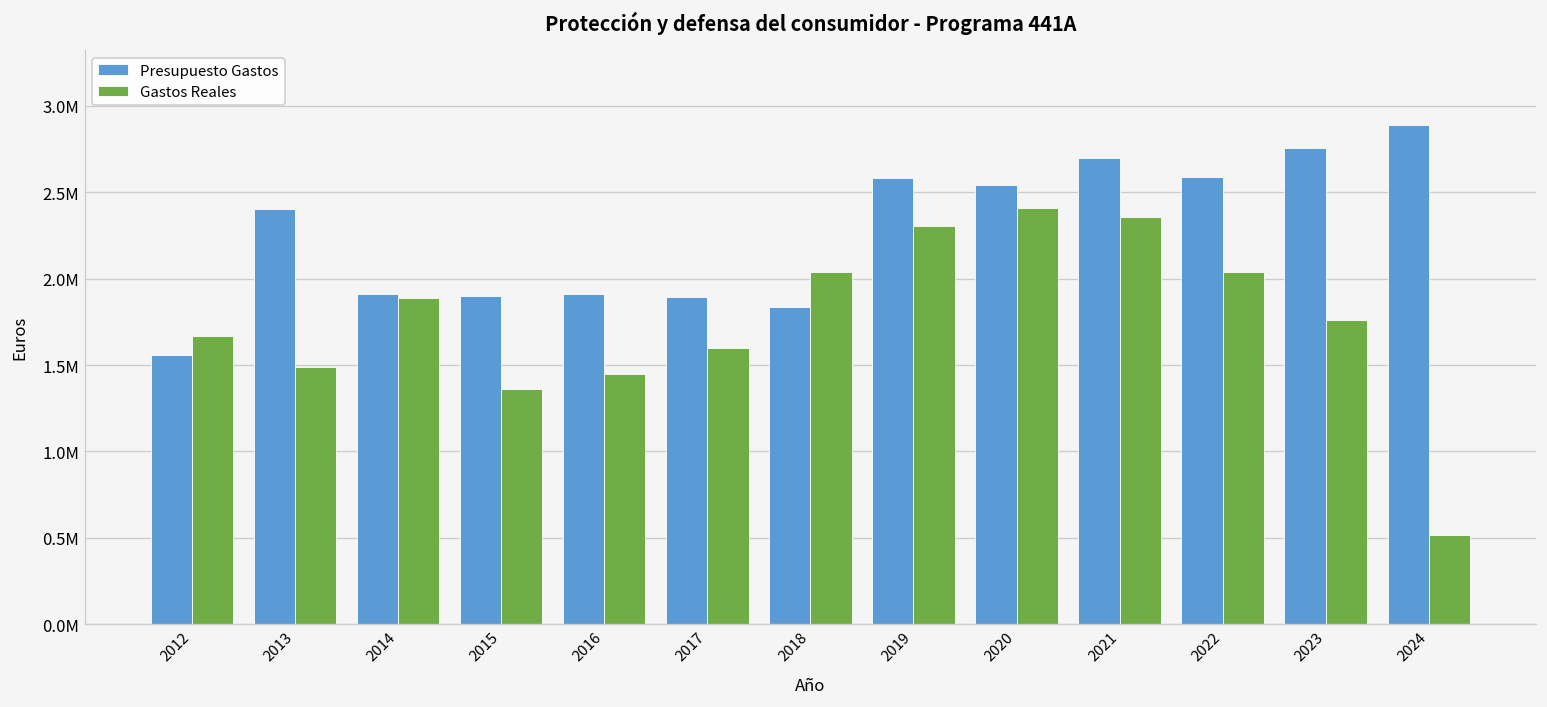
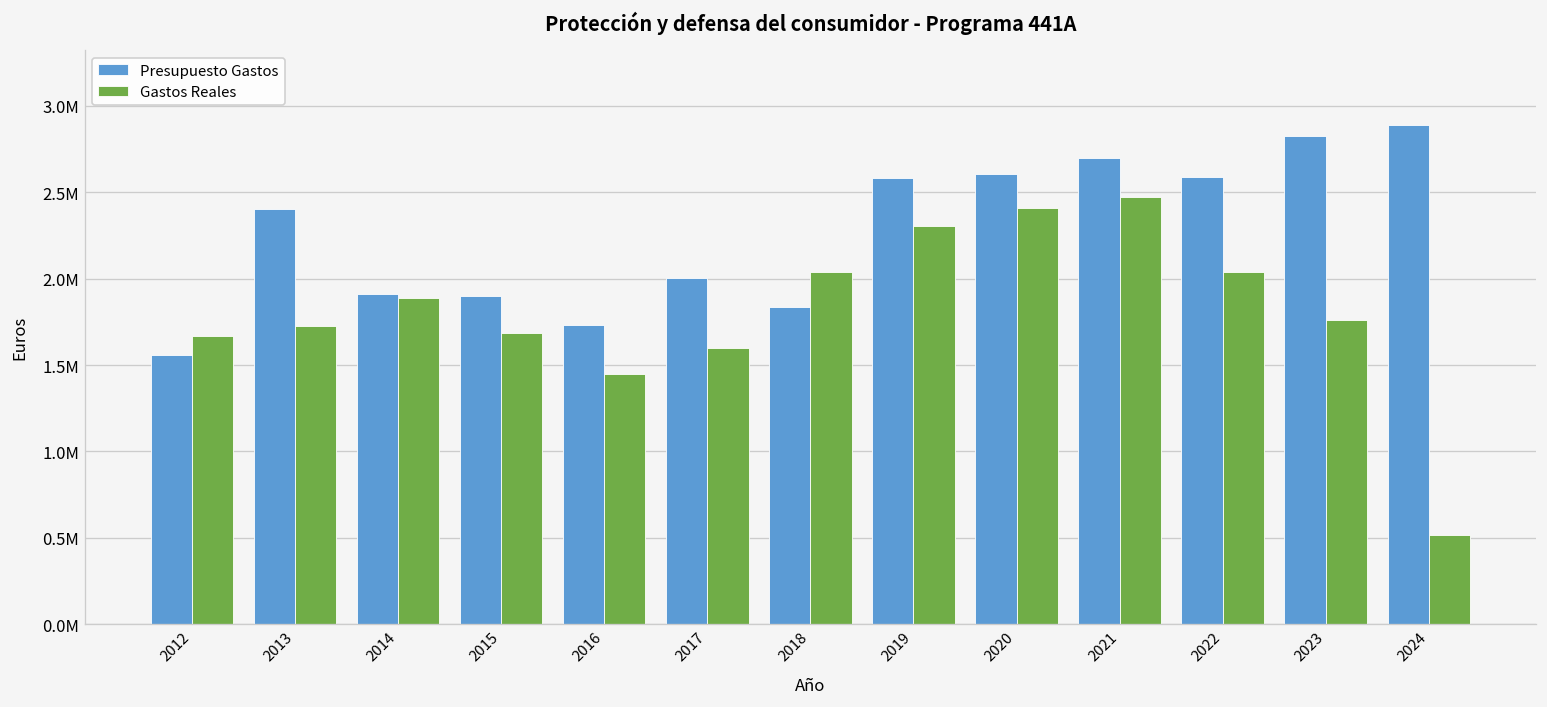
  {
    "Presupuesto Gastos": {
      "2012": 1560000,
      "2013": 2400000,
      "2014": 1910000,
      "2015": 1900000,
-     "2016": 1910000,
-     "2017": 1890000,
+     "2016": 1730000,
+     "2017": 2000000,
      "2018": 1840000,
      "2019": 2590000,
-     "2020": 2540000,
+     "2020": 2610000,
      "2021": 2700000,
      "2022": 2590000,
-     "2023": 2760000,
+     "2023": 2820000,
      "2024": 2890000
    },
    "Gastos Reales": {
      "2012": 1670000,
-     "2013": 1490000,
+     "2013": 1720000,
      "2014": 1890000,
-     "2015": 1360000,
+     "2015": 1690000,
      "2016": 1450000,
      "2017": 1600000,
      "2018": 2040000,
      "2019": 2300000,
      "2020": 2410000,
-     "2021": 2360000,
+     "2021": 2470000,
      "2022": 2040000,
      "2023": 1760000,
      "2024": 520000
    }
  }
